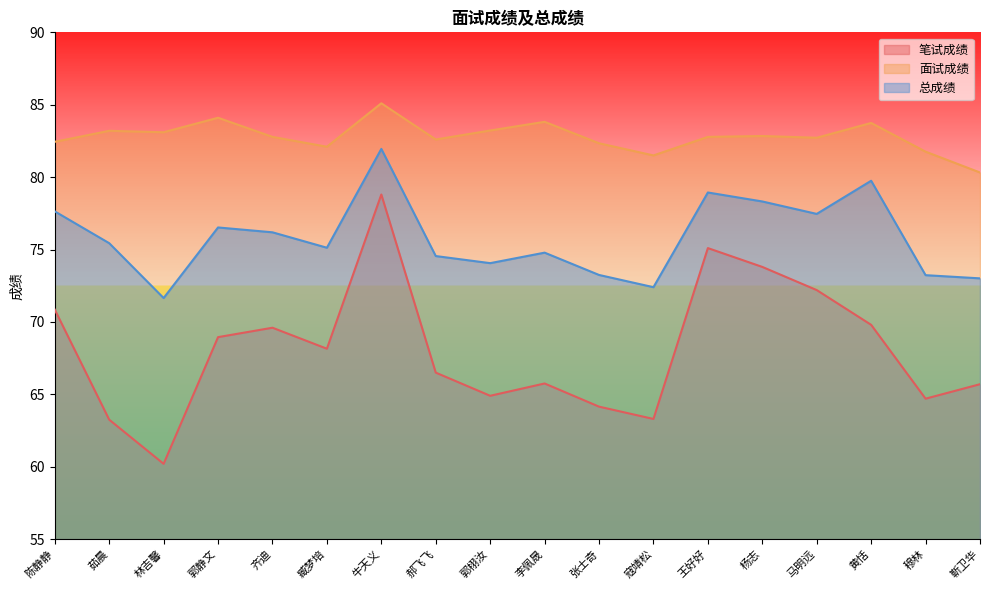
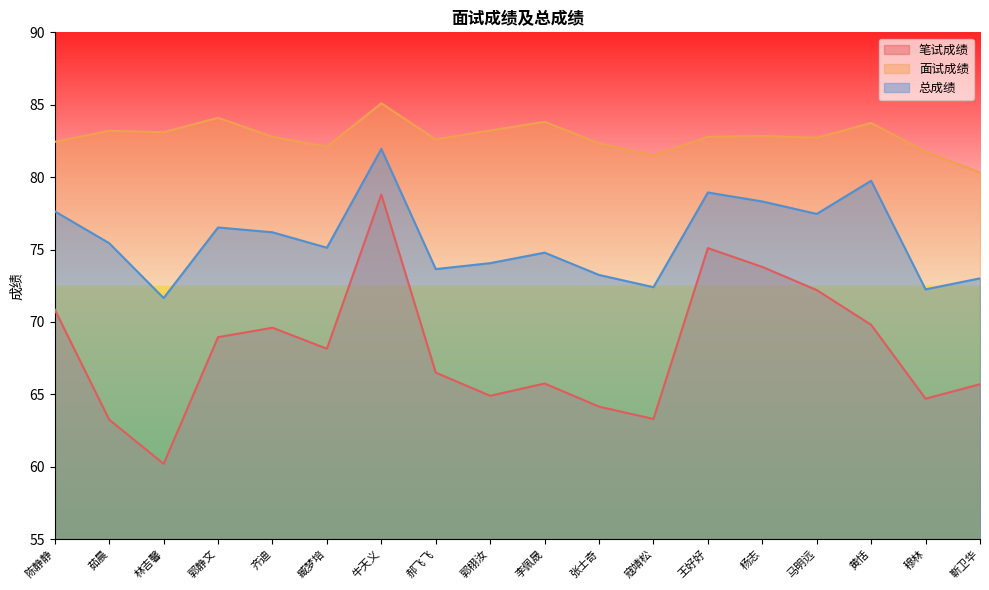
  {
    "总成绩": {
      "陈静静": 77.6,
      "茹晨": 75.4,
      "林吉馨": 71.7,
      "郭静文": 76.5,
      "齐迪": 76.2,
      "臧梦培": 75.1,
      "牛天义": 82.0,
-     "郝飞飞": 74.6,
+     "郝飞飞": 73.7,
      "郭栩汝": 74.1,
      "李佩晟": 74.8,
      "张士奇": 73.2,
      "寇靖松": 72.4,
      "王好好": 78.9,
      "杨志": 78.3,
      "马明远": 77.5,
      "黄恬": 79.8,
-     "穆林": 73.2,
+     "穆林": 72.3,
      "靳卫华": 73.0
    }
  }
